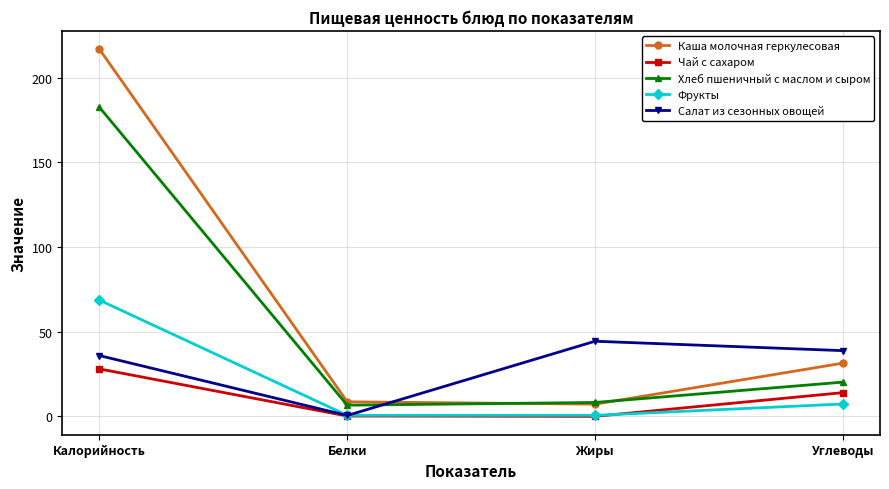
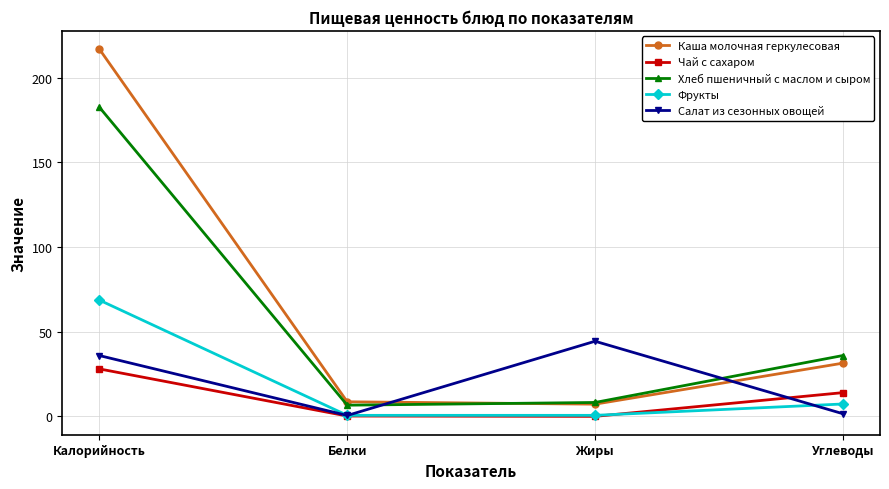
  {
    "Каша молочная геркулесовая": {
      "Калорийность": 217,
      "Белки": 9,
      "Углеводы": 31
    },
    "Чай с сахаром": {
      "Калорийность": 28,
      "Углеводы": 14
    },
    "Хлеб пшеничный с маслом и сыром": {
      "Калорийность": 182,
      "Белки": 7,
-     "Углеводы": 20
+     "Углеводы": 36
    },
    "Фрукты": {
      "Калорийность": 69,
      "Углеводы": 7
    },
    "Салат из сезонных овощей": {
      "Калорийность": 36,
      "Жиры": 44,
-     "Углеводы": 39
+     "Углеводы": 2
    }
  }
